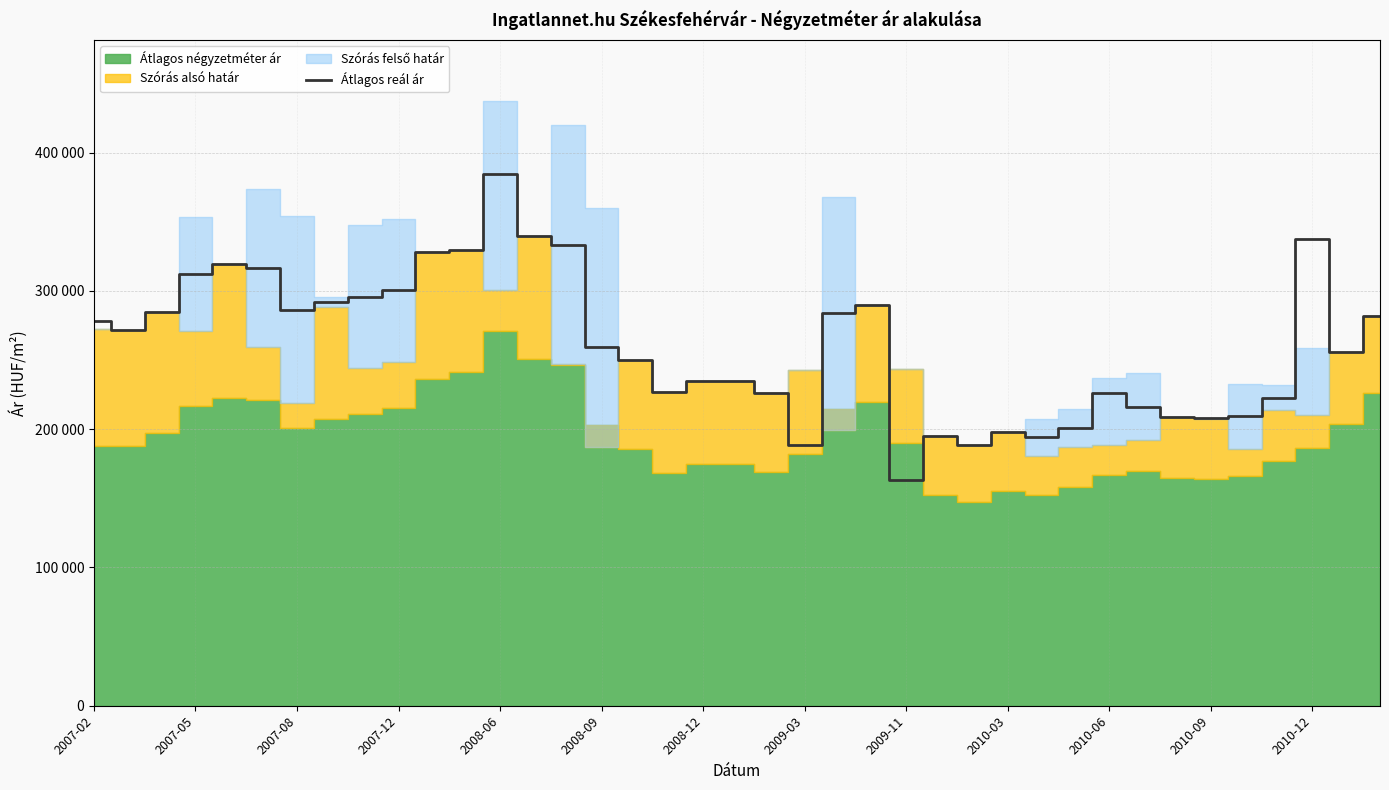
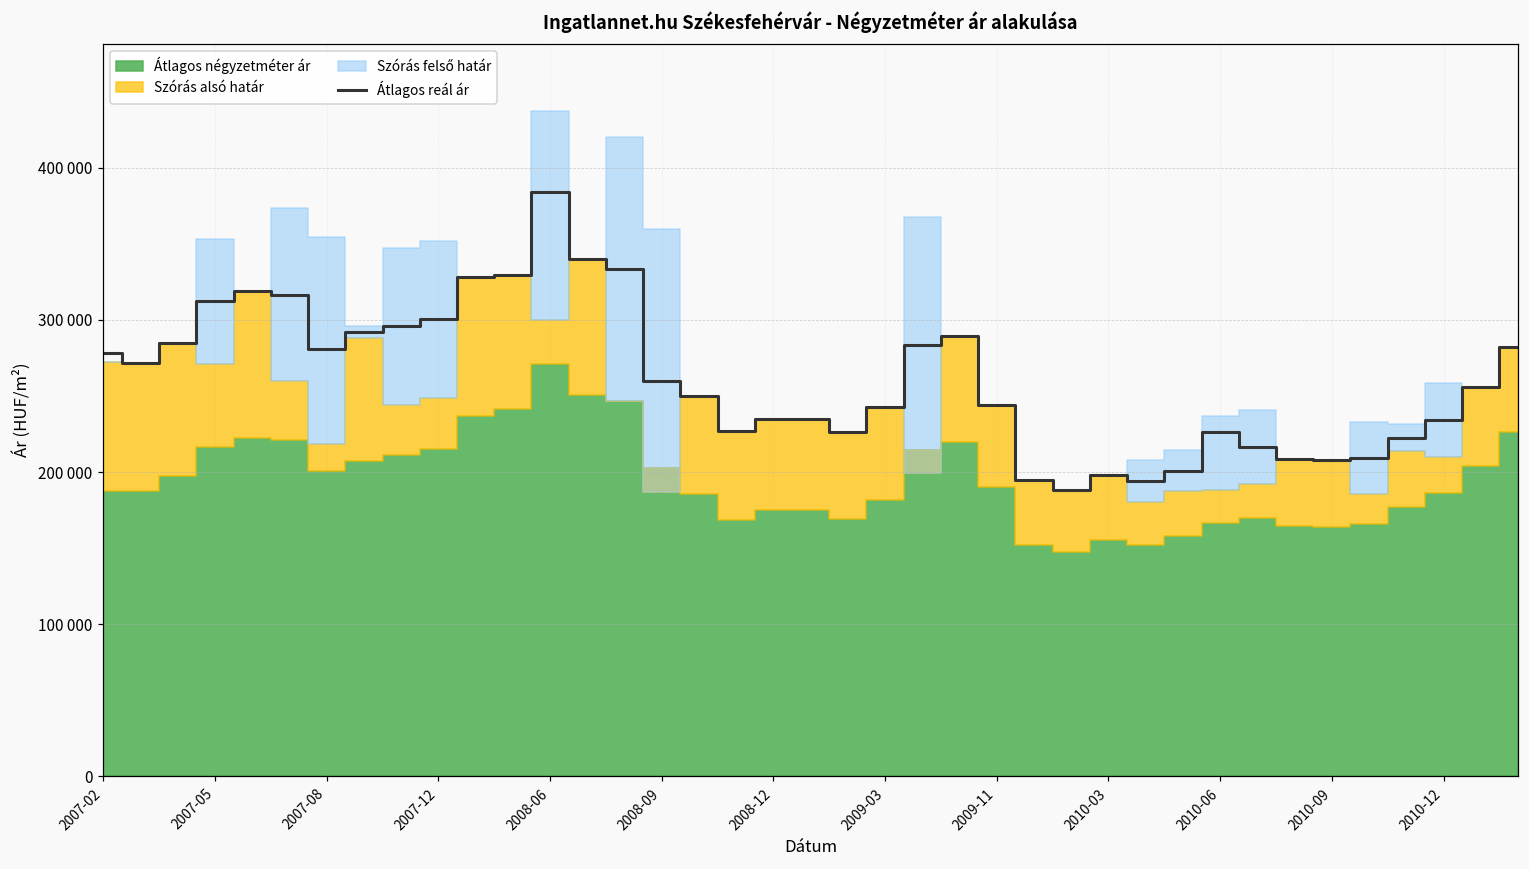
  {
    "Átlagos reál ár": {
      "2007-02": 278000,
      "2007-05": 312000,
-     "2007-08": 286000,
+     "2007-08": 281000,
      "2007-12": 300000,
      "2008-06": 384000,
      "2008-09": 260000,
      "2008-12": 235000,
-     "2009-03": 189000,
-     "2009-11": 163000,
+     "2009-03": 243000,
+     "2009-11": 244000,
      "2010-03": 198000,
      "2010-06": 226000,
      "2010-09": 208000,
-     "2010-12": 338000
+     "2010-12": 234000
    }
  }
